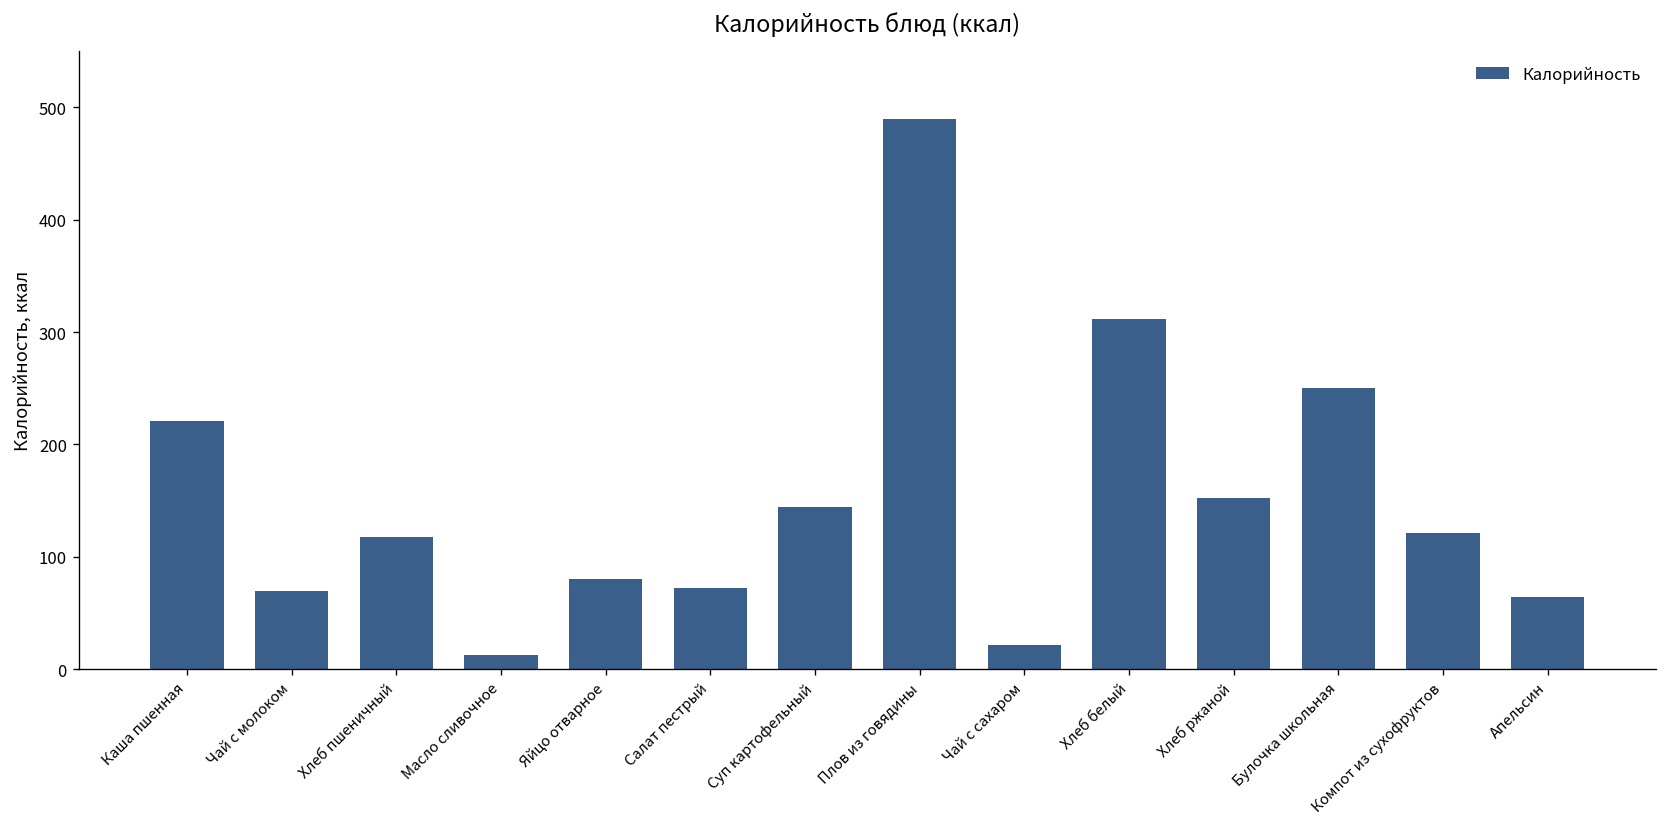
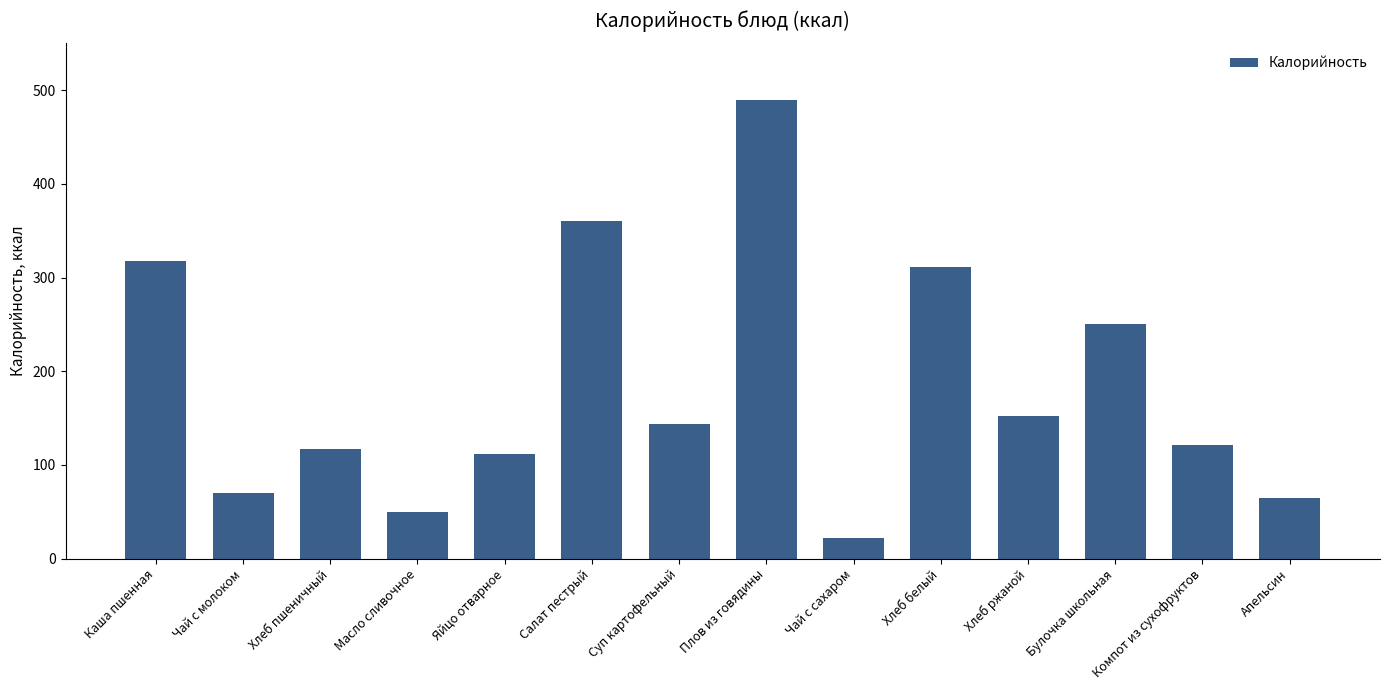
  {
-   "Каша пшенная": 220,
+   "Каша пшенная": 320,
    "Чай с молоком": 70,
    "Хлеб пшеничный": 120,
-   "Масло сливочное": 10,
-   "Яйцо отварное": 80,
-   "Салат пестрый": 70,
+   "Масло сливочное": 50,
+   "Яйцо отварное": 110,
+   "Салат пестрый": 360,
    "Суп картофельный": 140,
    "Плов из говядины": 490,
    "Чай с сахаром": 20,
    "Хлеб белый": 310,
    "Хлеб ржаной": 150,
    "Булочка школьная": 250,
    "Компот из сухофруктов": 120,
    "Апельсин": 60
  }
